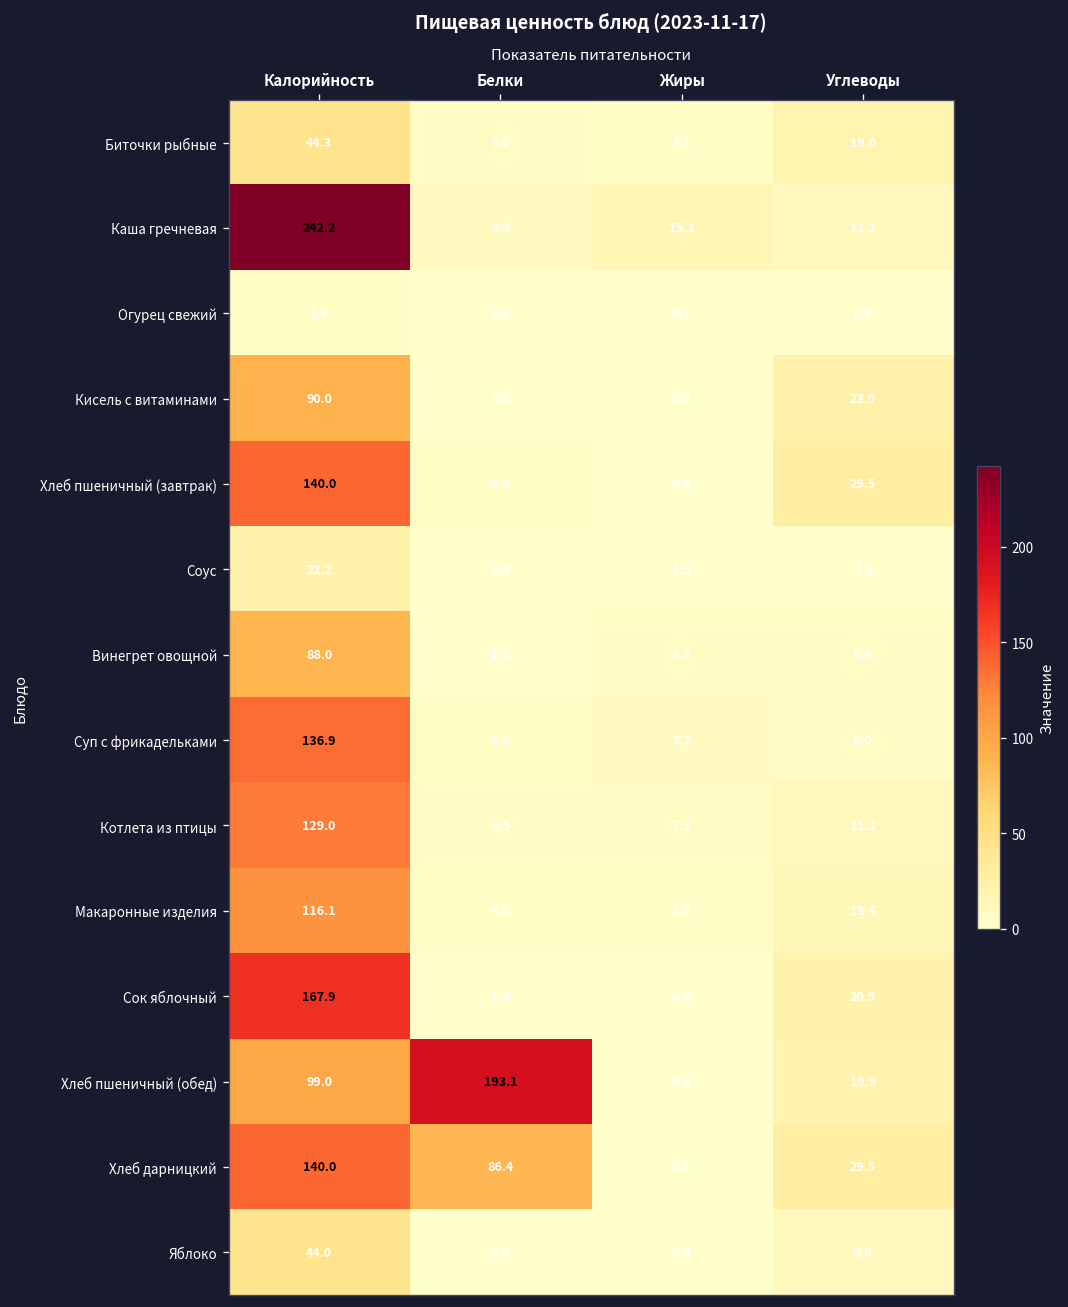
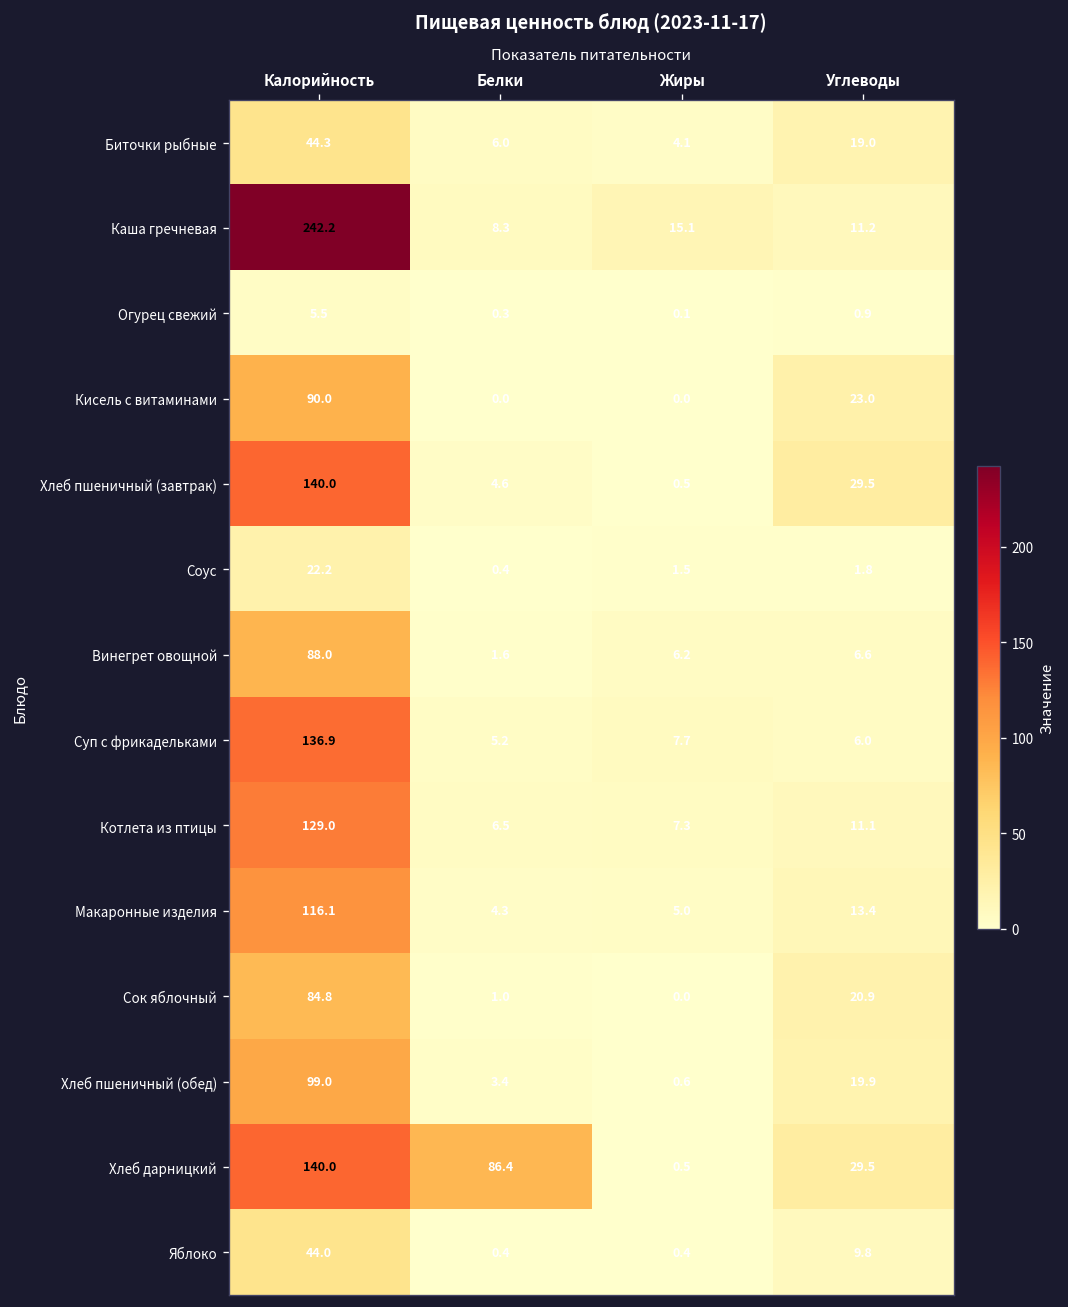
  {
    "Биточки рыбные": {
      "Калорийность": 44.3,
      "Белки": 6.0,
      "Жиры": 4.1,
      "Углеводы": 19.0
    },
    "Каша гречневая": {
      "Калорийность": 242.2,
      "Белки": 8.3,
      "Жиры": 15.1,
      "Углеводы": 11.2
    },
    "Огурец свежий": {
      "Калорийность": 5.5,
      "Белки": 0.3,
      "Жиры": 0.1,
      "Углеводы": 0.9
    },
    "Кисель с витаминами": {
      "Калорийность": 90.0,
      "Белки": 0.0,
      "Жиры": 0.0,
      "Углеводы": 23.0
    },
    "Хлеб пшеничный (завтрак)": {
      "Калорийность": 140.0,
      "Белки": 4.6,
      "Жиры": 0.5,
      "Углеводы": 29.5
    },
    "Соус": {
      "Калорийность": 22.2,
      "Белки": 0.4,
      "Жиры": 1.5,
      "Углеводы": 1.8
    },
    "Винегрет овощной": {
      "Калорийность": 88.0,
      "Белки": 1.6,
      "Жиры": 6.2,
      "Углеводы": 6.6
    },
    "Суп с фрикадельками": {
      "Калорийность": 136.9,
      "Белки": 5.2,
      "Жиры": 7.7,
      "Углеводы": 6.0
    },
    "Котлета из птицы": {
      "Калорийность": 129.0,
      "Белки": 6.5,
      "Жиры": 7.3,
      "Углеводы": 11.1
    },
    "Макаронные изделия": {
      "Калорийность": 116.1,
      "Белки": 4.3,
      "Жиры": 5.0,
      "Углеводы": 13.4
    },
    "Сок яблочный": {
-     "Калорийность": 167.9,
+     "Калорийность": 84.8,
      "Белки": 1.0,
      "Жиры": 0.0,
      "Углеводы": 20.9
    },
    "Хлеб пшеничный (обед)": {
      "Калорийность": 99.0,
-     "Белки": 193.1,
+     "Белки": 3.4,
      "Жиры": 0.6,
      "Углеводы": 19.9
    },
    "Хлеб дарницкий": {
      "Калорийность": 140.0,
      "Белки": 86.4,
      "Жиры": 0.5,
      "Углеводы": 29.5
    },
    "Яблоко": {
      "Калорийность": 44.0,
      "Белки": 0.4,
      "Жиры": 0.4,
      "Углеводы": 9.8
    }
  }
